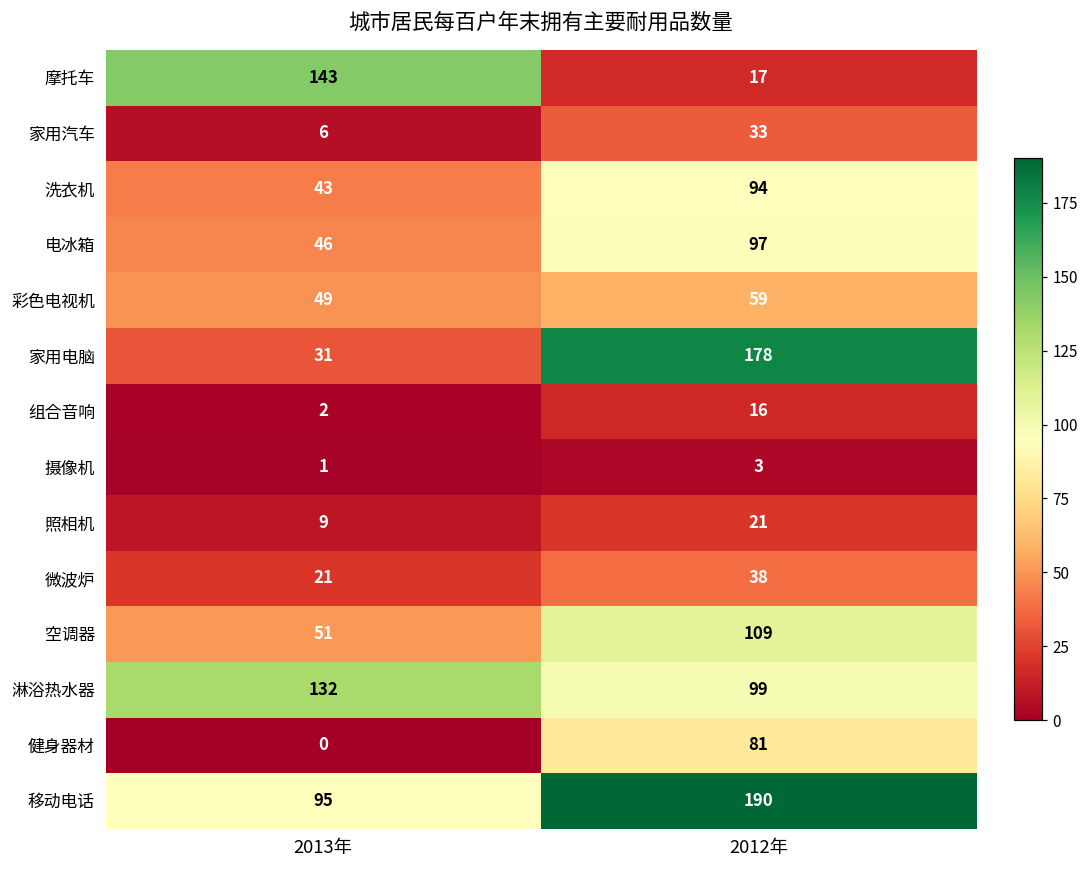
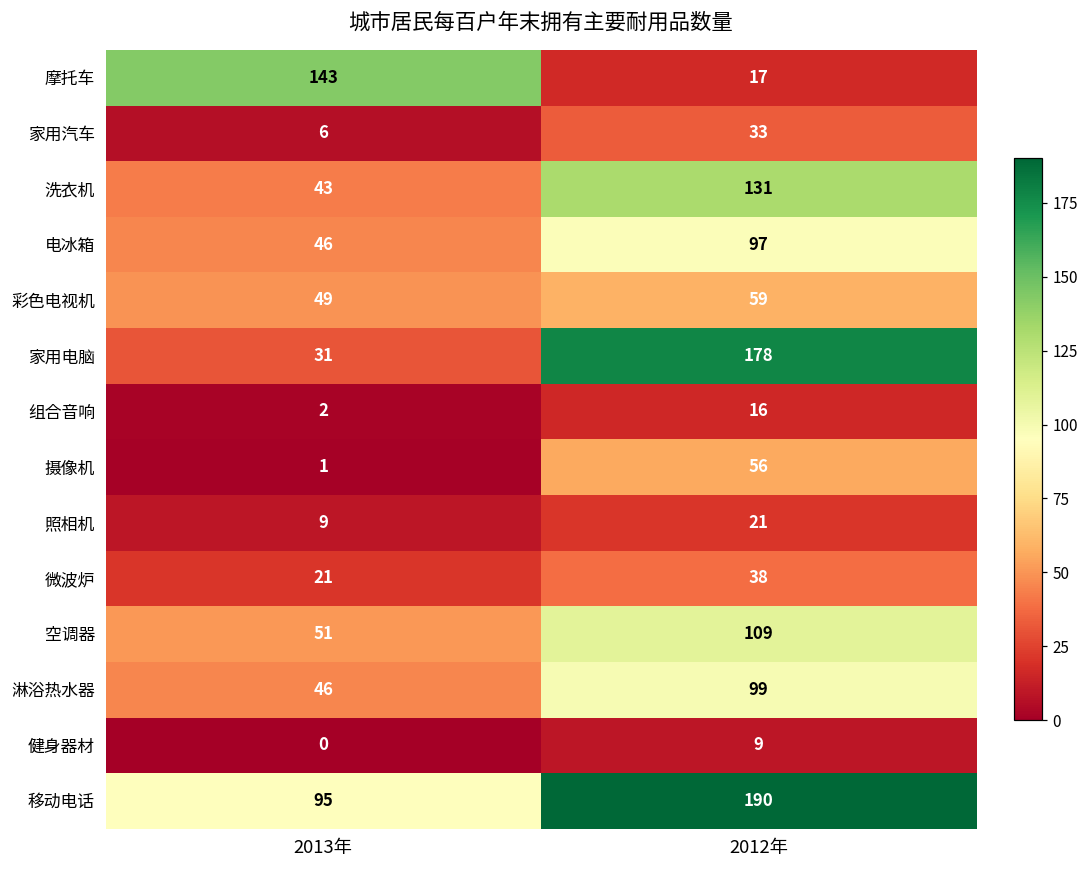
  {
    "摩托车": {
      "2013年": 143,
      "2012年": 17
    },
    "家用汽车": {
      "2013年": 6,
      "2012年": 33
    },
    "洗衣机": {
      "2013年": 43,
-     "2012年": 94
+     "2012年": 131
    },
    "电冰箱": {
      "2013年": 46,
      "2012年": 97
    },
    "彩色电视机": {
      "2013年": 49,
      "2012年": 59
    },
    "家用电脑": {
      "2013年": 31,
      "2012年": 178
    },
    "组合音响": {
      "2013年": 2,
      "2012年": 16
    },
    "摄像机": {
      "2013年": 1,
-     "2012年": 3
+     "2012年": 56
    },
    "照相机": {
      "2013年": 9,
      "2012年": 21
    },
    "微波炉": {
      "2013年": 21,
      "2012年": 38
    },
    "空调器": {
      "2013年": 51,
      "2012年": 109
    },
    "淋浴热水器": {
-     "2013年": 132,
+     "2013年": 46,
      "2012年": 99
    },
    "健身器材": {
      "2013年": 0,
-     "2012年": 81
+     "2012年": 9
    },
    "移动电话": {
      "2013年": 95,
      "2012年": 190
    }
  }
